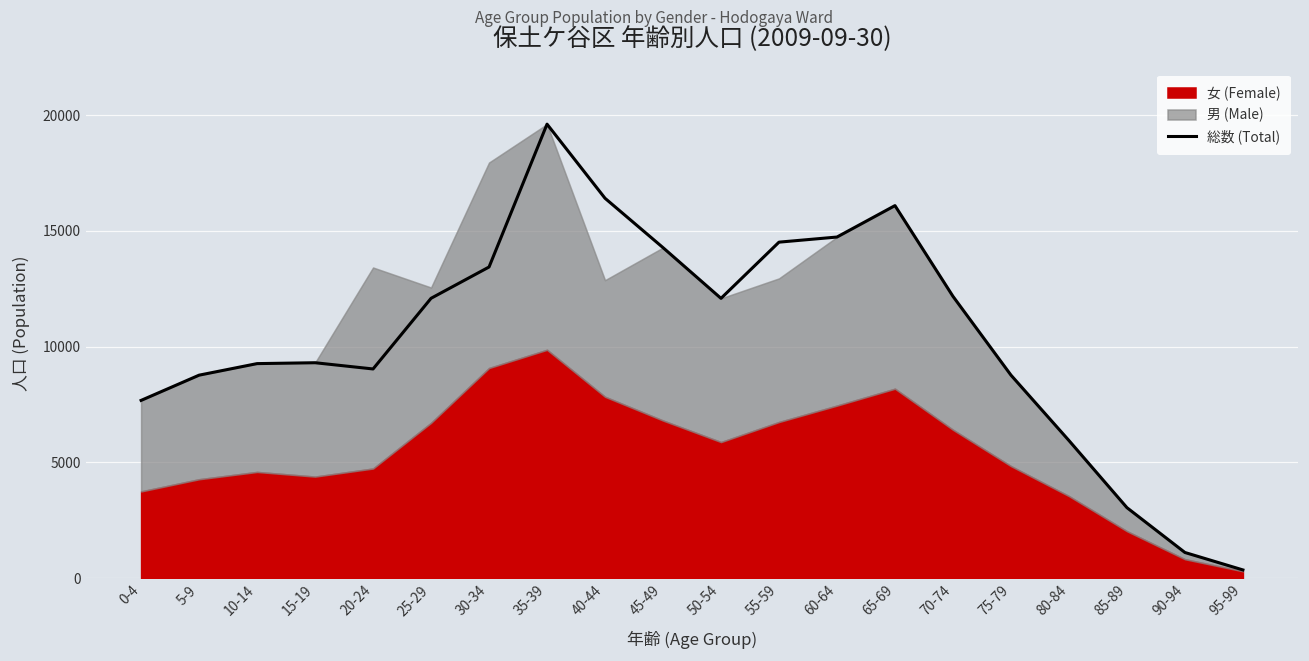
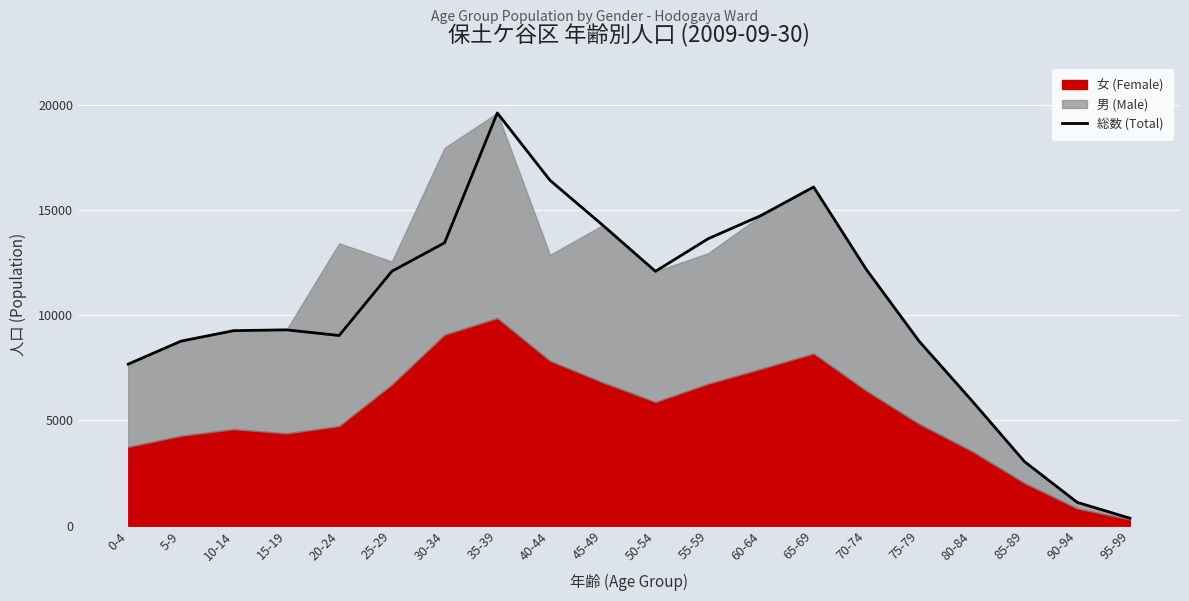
  {
    "女 (Female)": {
      "0-4": 3700,
      "5-9": 4300,
      "10-14": 4600,
      "15-19": 4400,
      "20-24": 4700,
      "25-29": 6700,
      "30-34": 9100,
      "35-39": 9900,
      "40-44": 7800,
      "45-49": 6800,
      "50-54": 5900,
      "55-59": 6700,
      "60-64": 7500,
      "65-69": 8200,
      "70-74": 6400,
      "75-79": 4800,
      "80-84": 3500,
      "85-89": 2000,
      "90-94": 800
    },
    "総数 (Total)": {
      "20-24": 9000,
      "25-29": 12100,
      "30-34": 13400,
      "40-44": 16400,
-     "55-59": 14500
+     "55-59": 13600
    },
    "男 (Male)": {
      "20-24": 8700,
      "25-29": 5800,
      "30-34": 8900,
      "40-44": 5000,
      "55-59": 6200
    }
  }
